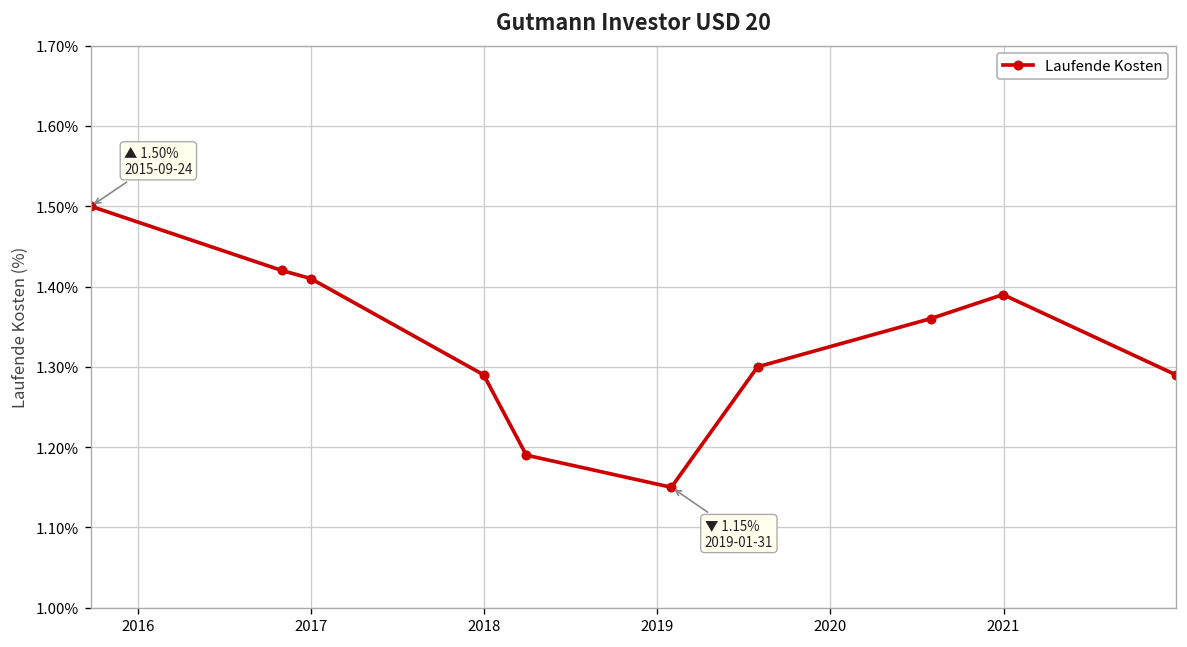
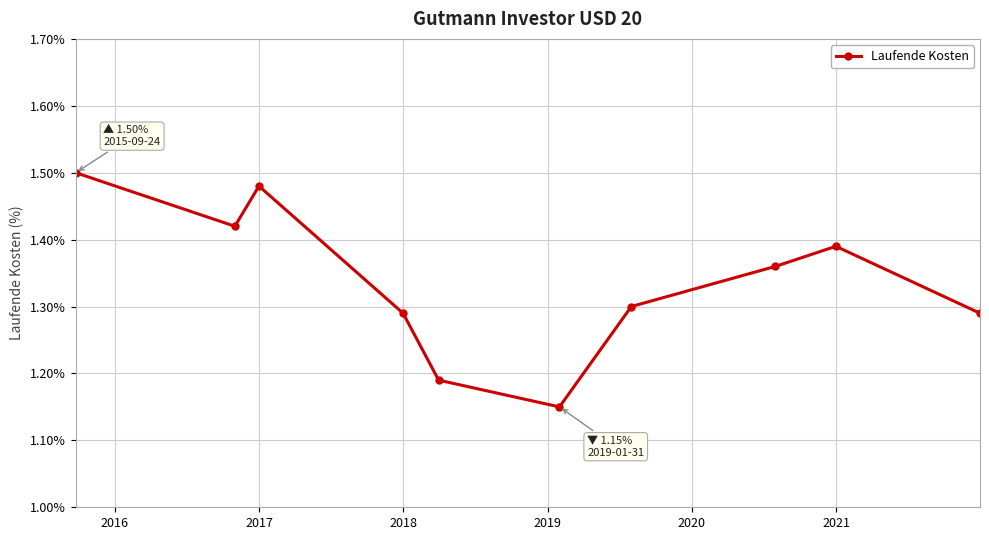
  {
-   "2017": "1.41%",
+   "2017": "1.48%",
    "2018": "1.29%",
    "2021": "1.39%"
  }
